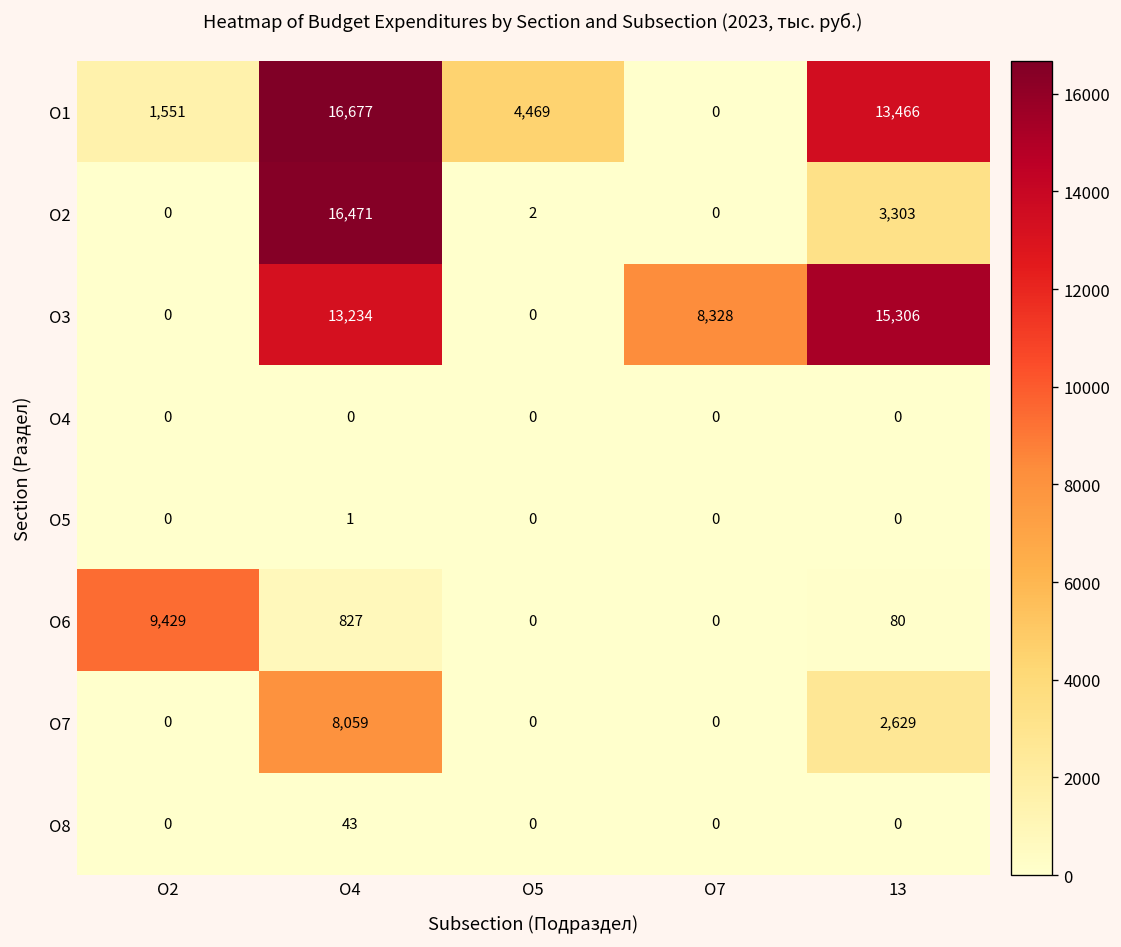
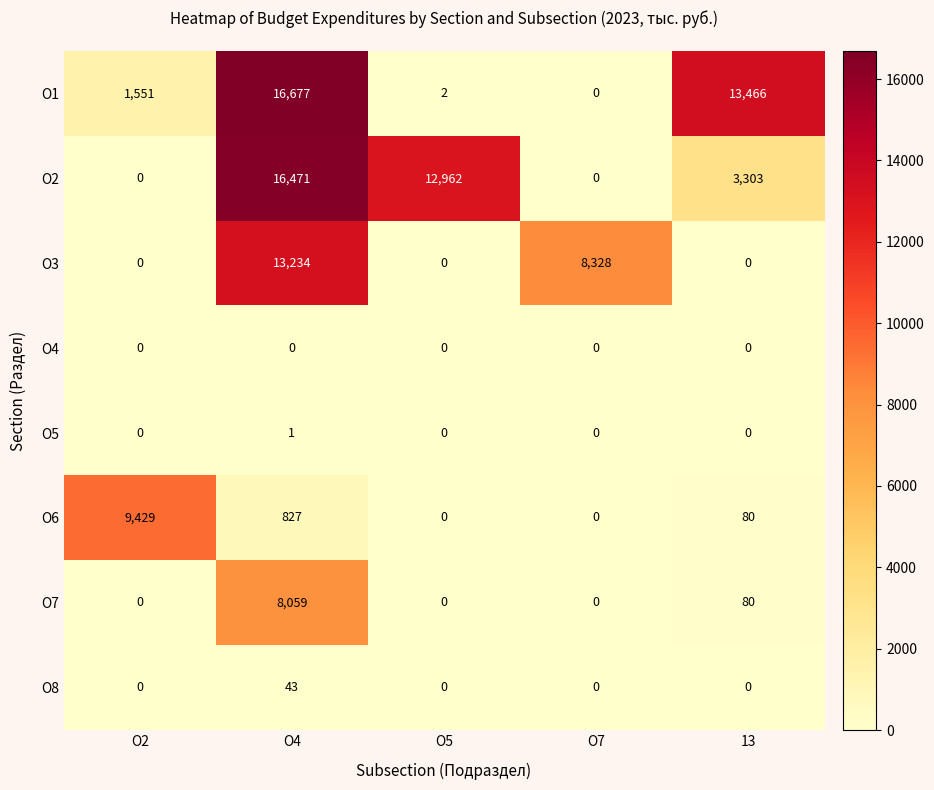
  {
    "О1": {
      "О2": "1,551",
      "О4": "16,677",
-     "О5": "4,469",
+     "О5": "2",
      "О7": "0",
      "13": "13,466"
    },
    "О2": {
      "О2": "0",
      "О4": "16,471",
-     "О5": "2",
+     "О5": "12,962",
      "О7": "0",
      "13": "3,303"
    },
    "О3": {
      "О2": "0",
      "О4": "13,234",
      "О5": "0",
      "О7": "8,328",
-     "13": "15,306"
+     "13": "0"
    },
    "О4": {
      "О2": "0",
      "О4": "0",
      "О5": "0",
      "О7": "0",
      "13": "0"
    },
    "О5": {
      "О2": "0",
      "О4": "1",
      "О5": "0",
      "О7": "0",
      "13": "0"
    },
    "О6": {
      "О2": "9,429",
      "О4": "827",
      "О5": "0",
      "О7": "0",
      "13": "80"
    },
    "О7": {
      "О2": "0",
      "О4": "8,059",
      "О5": "0",
      "О7": "0",
-     "13": "2,629"
+     "13": "80"
    },
    "О8": {
      "О2": "0",
      "О4": "43",
      "О5": "0",
      "О7": "0",
      "13": "0"
    }
  }
